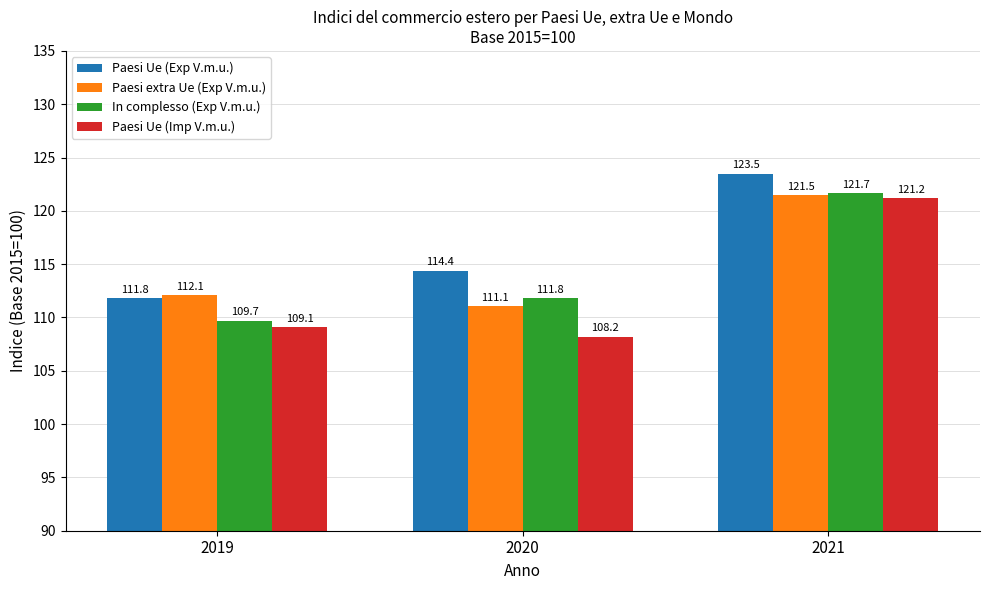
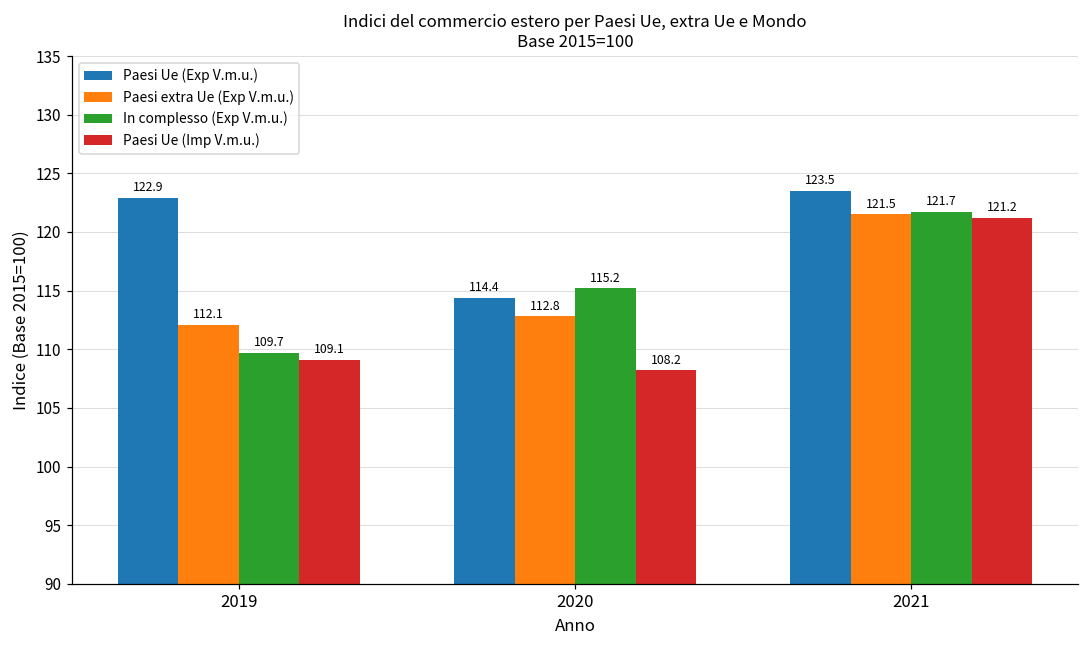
  {
    "Paesi Ue (Exp V.m.u.)": {
-     "2019": 111.8,
+     "2019": 122.9,
      "2020": 114.4,
      "2021": 123.5
    },
    "Paesi extra Ue (Exp V.m.u.)": {
      "2019": 112.1,
-     "2020": 111.1,
+     "2020": 112.8,
      "2021": 121.5
    },
    "In complesso (Exp V.m.u.)": {
      "2019": 109.7,
-     "2020": 111.8,
+     "2020": 115.2,
      "2021": 121.7
    },
    "Paesi Ue (Imp V.m.u.)": {
      "2019": 109.1,
      "2020": 108.2,
      "2021": 121.2
    }
  }
